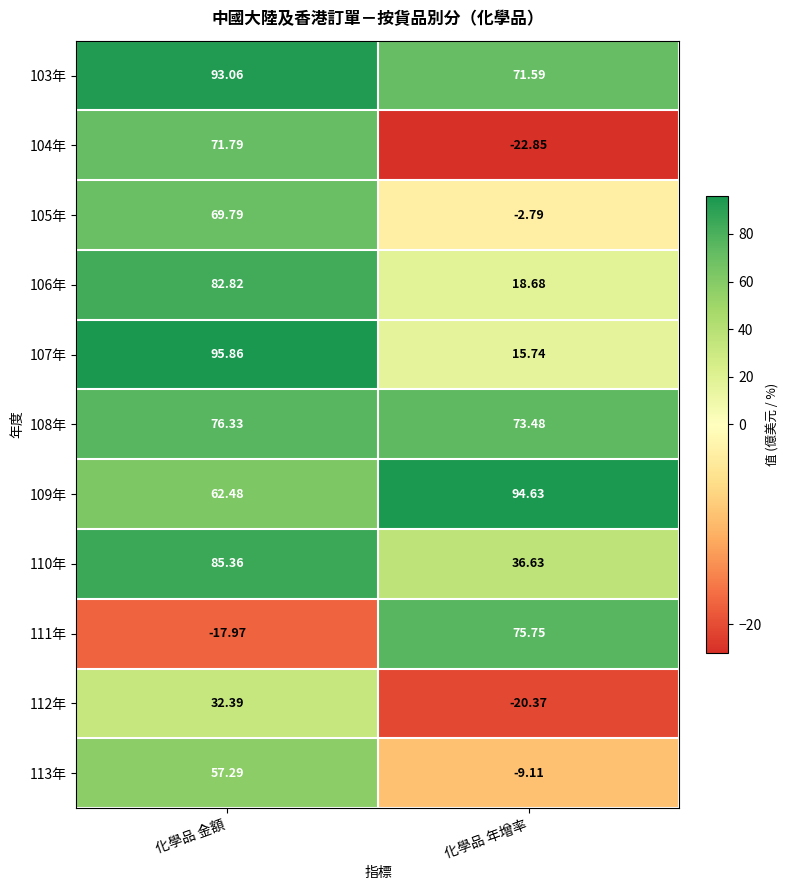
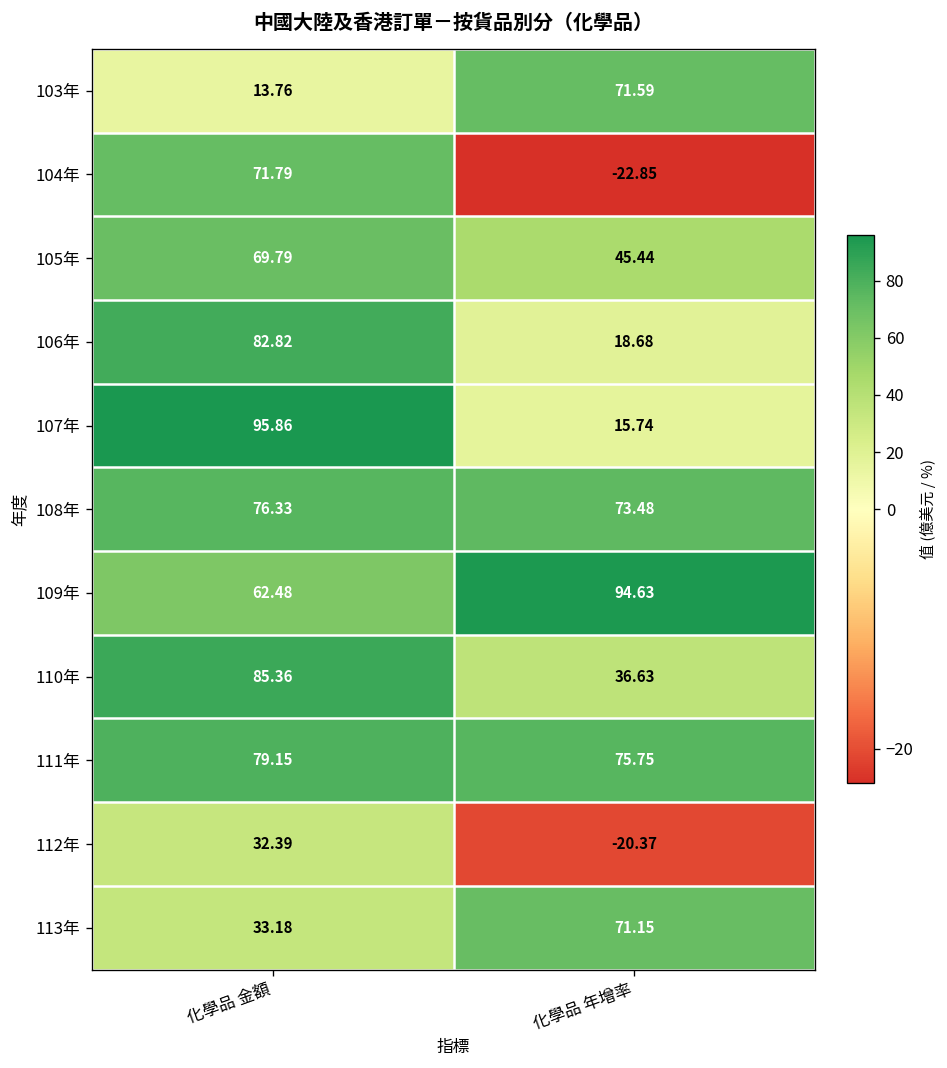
  {
    "103年": {
-     "化學品 金額": 93.06,
+     "化學品 金額": 13.76,
      "化學品 年增率": 71.59
    },
    "104年": {
      "化學品 金額": 71.79,
      "化學品 年增率": -22.85
    },
    "105年": {
      "化學品 金額": 69.79,
-     "化學品 年增率": -2.79
+     "化學品 年增率": 45.44
    },
    "106年": {
      "化學品 金額": 82.82,
      "化學品 年增率": 18.68
    },
    "107年": {
      "化學品 金額": 95.86,
      "化學品 年增率": 15.74
    },
    "108年": {
      "化學品 金額": 76.33,
      "化學品 年增率": 73.48
    },
    "109年": {
      "化學品 金額": 62.48,
      "化學品 年增率": 94.63
    },
    "110年": {
      "化學品 金額": 85.36,
      "化學品 年增率": 36.63
    },
    "111年": {
-     "化學品 金額": -17.97,
+     "化學品 金額": 79.15,
      "化學品 年增率": 75.75
    },
    "112年": {
      "化學品 金額": 32.39,
      "化學品 年增率": -20.37
    },
    "113年": {
-     "化學品 金額": 57.29,
-     "化學品 年增率": -9.11
+     "化學品 金額": 33.18,
+     "化學品 年增率": 71.15
    }
  }
